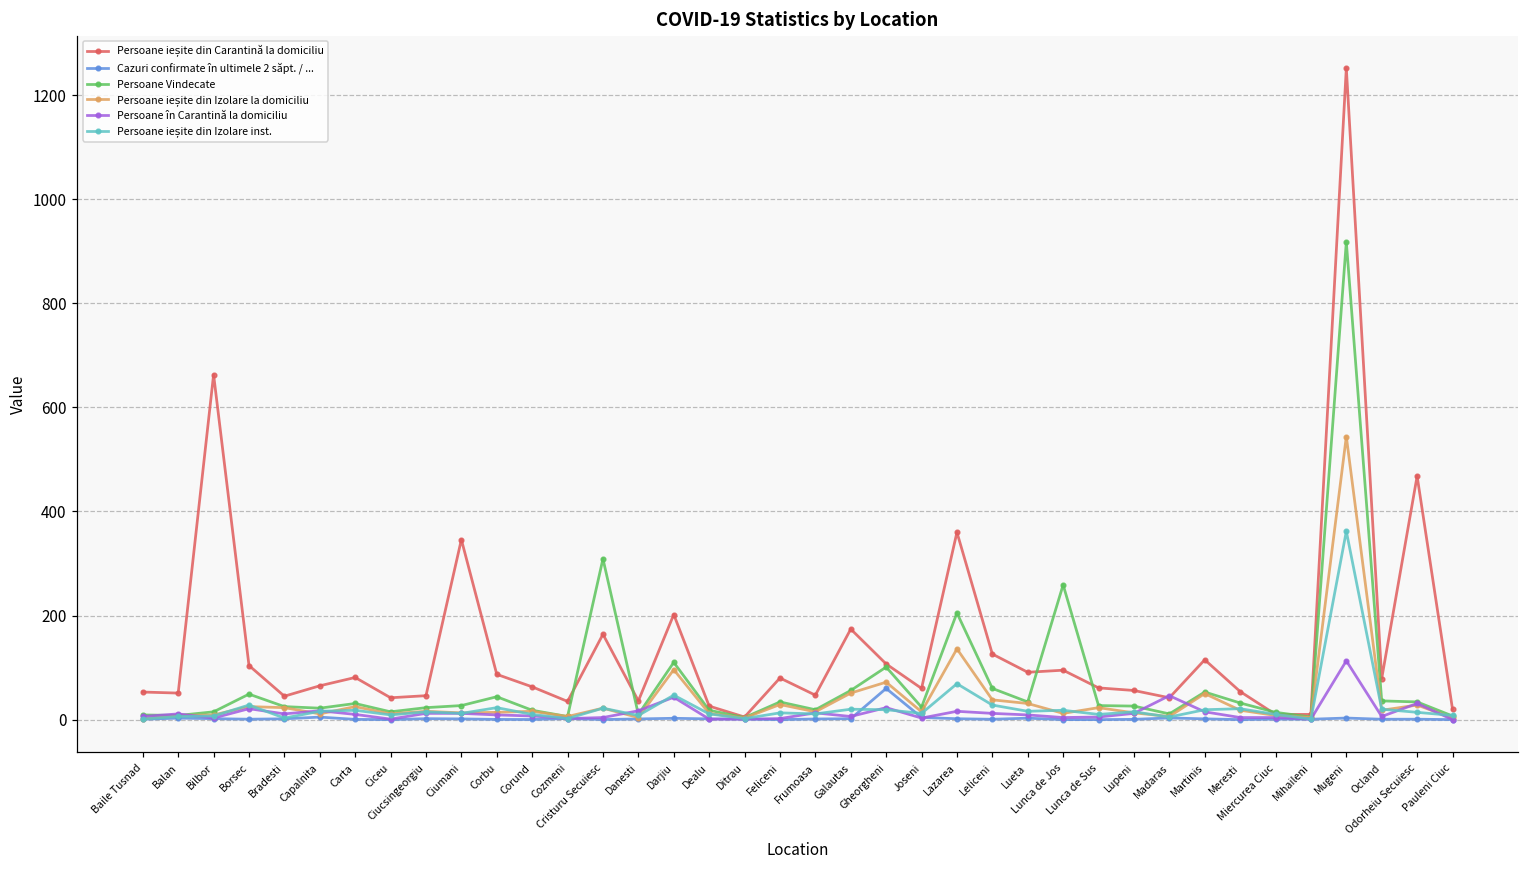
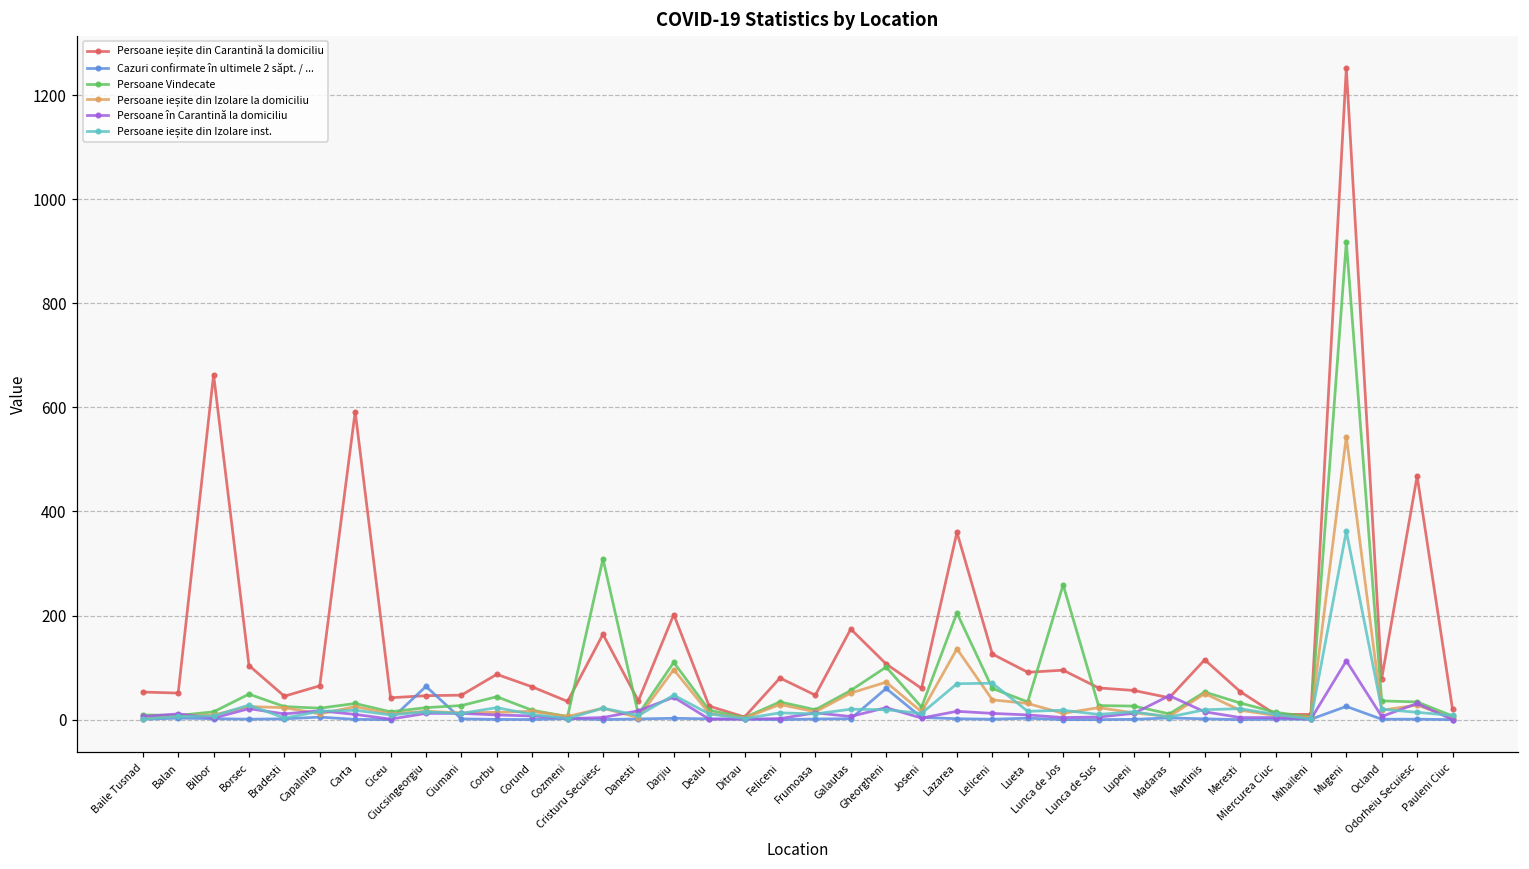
  {
    "Persoane ieșite din Carantină la domiciliu": {
      "Baile Tusnad": 50,
      "Balan": 50,
      "Bilbor": 660,
      "Borsec": 100,
      "Bradesti": 50,
      "Capalnita": 70,
-     "Carta": 80,
+     "Carta": 590,
      "Ciceu": 40,
      "Ciucsingeorgiu": 50,
-     "Ciumani": 350,
+     "Ciumani": 50,
      "Corbu": 90,
      "Corund": 60,
      "Cozmeni": 40,
      "Cristuru Secuiesc": 160,
      "Danesti": 40,
      "Darjiu": 200,
      "Dealu": 30,
      "Feliceni": 80,
      "Frumoasa": 50,
      "Galautas": 170,
      "Gheorgheni": 110,
      "Joseni": 60,
      "Lazarea": 360,
      "Leliceni": 130,
      "Lueta": 90,
      "Lunca de Jos": 100,
      "Lunca de Sus": 60,
      "Lupeni": 60,
      "Martinis": 120,
      "Meresti": 50,
      "Mugeni": 1250,
      "Ocland": 80,
      "Odorheiu Secuiesc": 470,
      "Pauleni Ciuc": 20
    },
    "Cazuri confirmate în ultimele 2 săpt. / ...": {
      "Borsec": 0,
      "Capalnita": 0,
      "Carta": 0,
-     "Ciucsingeorgiu": 0,
+     "Ciucsingeorgiu": 60,
      "Ciumani": 0,
      "Corbu": 0,
      "Corund": 0,
      "Darjiu": 0,
      "Frumoasa": 0,
      "Gheorgheni": 60,
      "Lazarea": 0,
      "Leliceni": 0,
      "Lueta": 0,
      "Lupeni": 0,
      "Martinis": 0,
-     "Mugeni": 0,
+     "Mugeni": 30,
      "Odorheiu Secuiesc": 0
    },
    "Persoane Vindecate": {
      "Bilbor": 20,
      "Borsec": 50,
      "Carta": 30,
      "Ciucsingeorgiu": 20,
      "Ciumani": 30,
      "Corbu": 40,
      "Cristuru Secuiesc": 310,
      "Darjiu": 110,
      "Dealu": 20,
      "Gheorgheni": 100,
      "Joseni": 20,
      "Lazarea": 210,
      "Leliceni": 60,
      "Lunca de Jos": 260,
      "Lupeni": 30,
      "Meresti": 30,
      "Mugeni": 920,
      "Ocland": 40
    },
    "Persoane ieșite din Izolare la domiciliu": {
      "Carta": 30,
      "Darjiu": 100,
      "Gheorgheni": 70,
      "Lazarea": 140,
      "Leliceni": 40,
      "Lunca de Jos": 10,
      "Mugeni": 540
    },
    "Persoane în Carantină la domiciliu": {
      "Bradesti": 10,
      "Carta": 10,
      "Danesti": 20,
      "Lazarea": 20,
      "Leliceni": 10,
      "Lueta": 10,
      "Mugeni": 110
    },
    "Persoane ieșite din Izolare inst.": {
      "Carta": 20,
      "Corbu": 20,
      "Feliceni": 10,
      "Galautas": 20,
      "Lazarea": 70,
-     "Leliceni": 30,
+     "Leliceni": 70,
      "Lueta": 20,
      "Lunca de Jos": 20,
      "Mugeni": 360,
      "Odorheiu Secuiesc": 10
    }
  }
